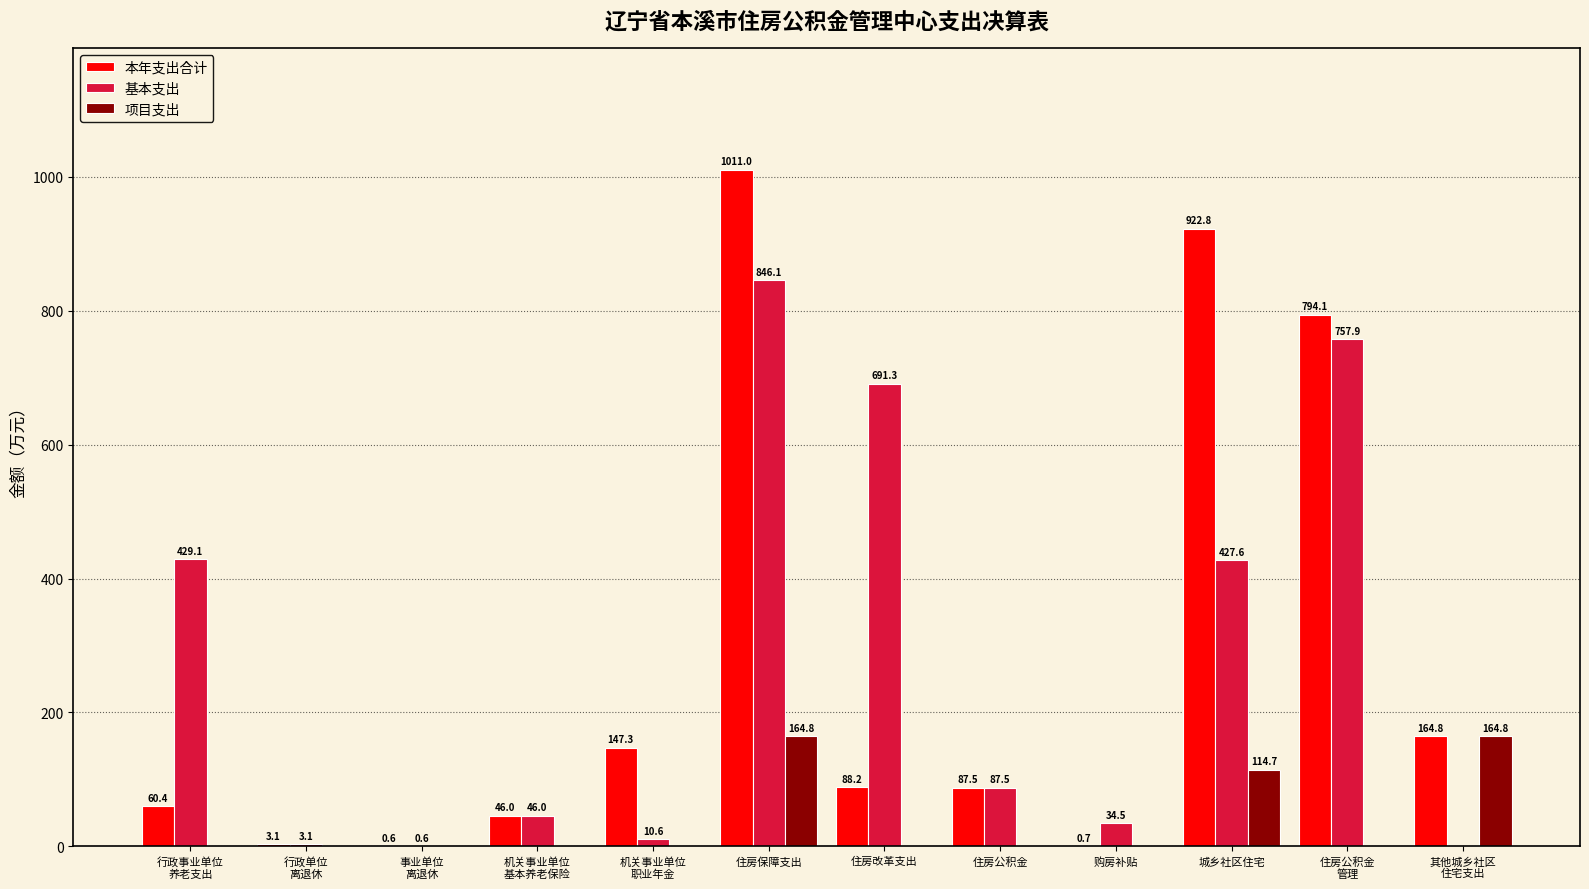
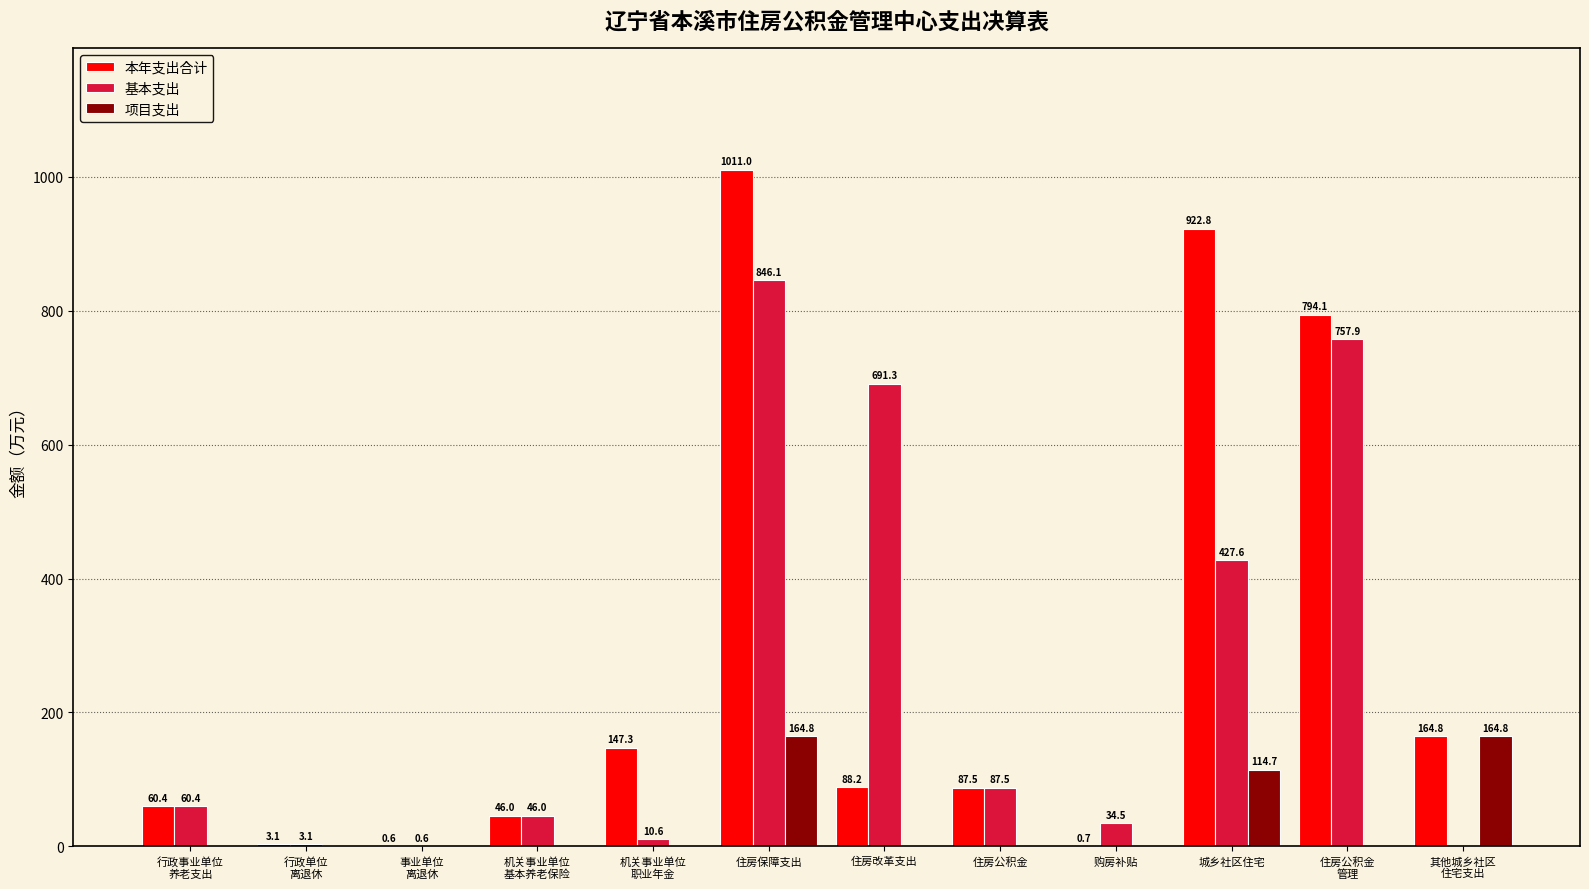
  {
    "本年支出合计": {
      "行政事业单位 养老支出": 60.4,
      "行政单位 离退休": 3.1,
      "事业单位 离退休": 0.6,
      "机关事业单位 基本养老保险": 46.0,
      "机关事业单位 职业年金": 147.3,
      "住房保障支出": 1011.0,
      "住房改革支出": 88.2,
      "住房公积金": 87.5,
      "购房补贴": 0.7,
      "城乡社区住宅": 922.8,
      "住房公积金 管理": 794.1,
      "其他城乡社区 住宅支出": 164.8
    },
    "基本支出": {
-     "行政事业单位 养老支出": 429.1,
+     "行政事业单位 养老支出": 60.4,
      "行政单位 离退休": 3.1,
      "事业单位 离退休": 0.6,
      "机关事业单位 基本养老保险": 46.0,
      "机关事业单位 职业年金": 10.6,
      "住房保障支出": 846.1,
      "住房改革支出": 691.3,
      "住房公积金": 87.5,
      "购房补贴": 34.5,
      "城乡社区住宅": 427.6,
      "住房公积金 管理": 757.9
    },
    "项目支出": {
      "住房保障支出": 164.8,
      "城乡社区住宅": 114.7,
      "其他城乡社区 住宅支出": 164.8
    }
  }
